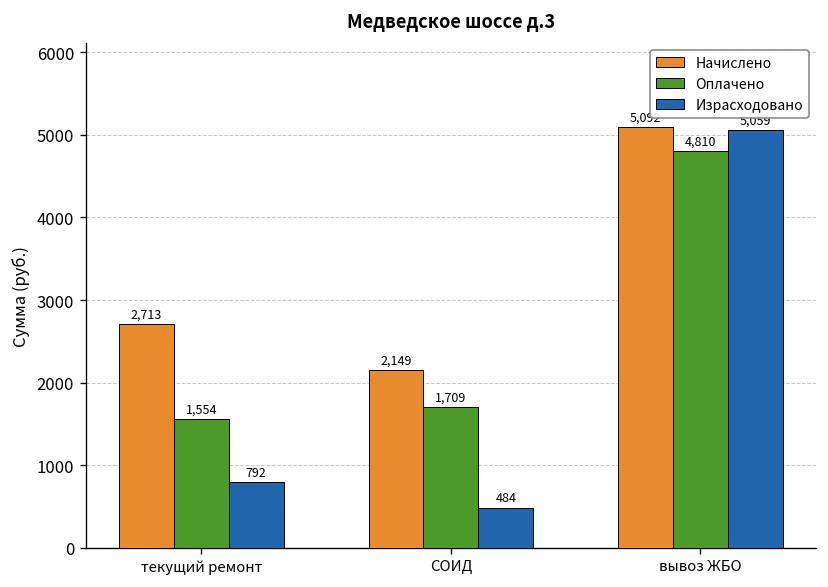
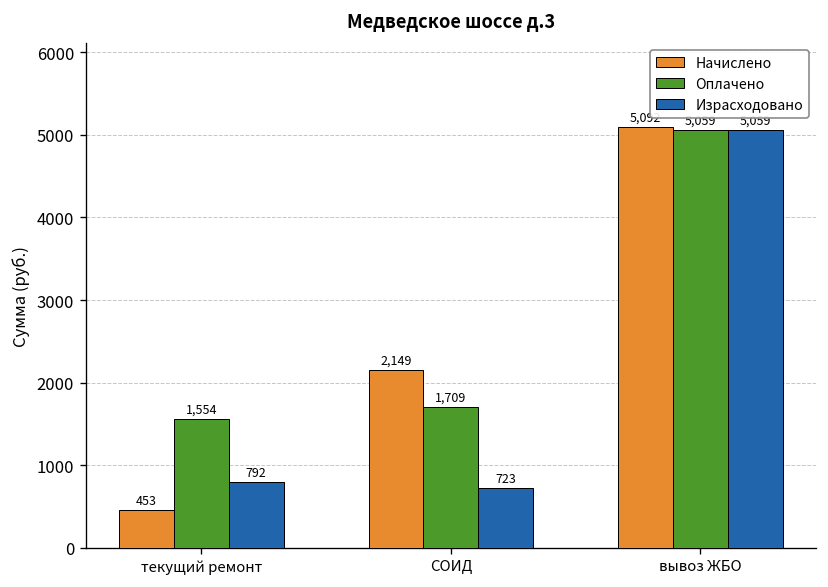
  {
    "Начислено": {
-     "текущий ремонт": "2,713",
+     "текущий ремонт": "453",
      "СОИД": "2,149"
    },
    "Оплачено": {
-     "вывоз ЖБО": "4800"
+     "вывоз ЖБО": "5100"
    },
    "Израсходовано": {
      "текущий ремонт": "792",
-     "СОИД": "484"
+     "СОИД": "723"
    }
  }
